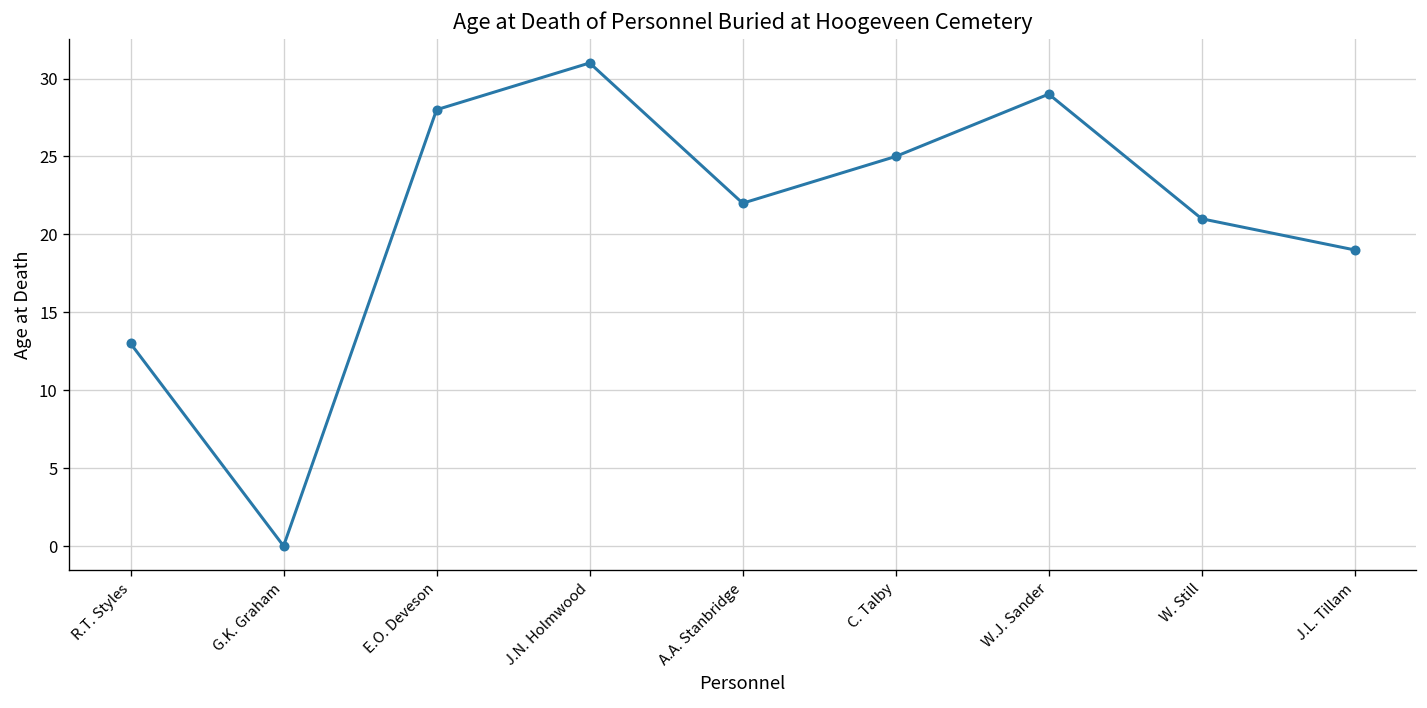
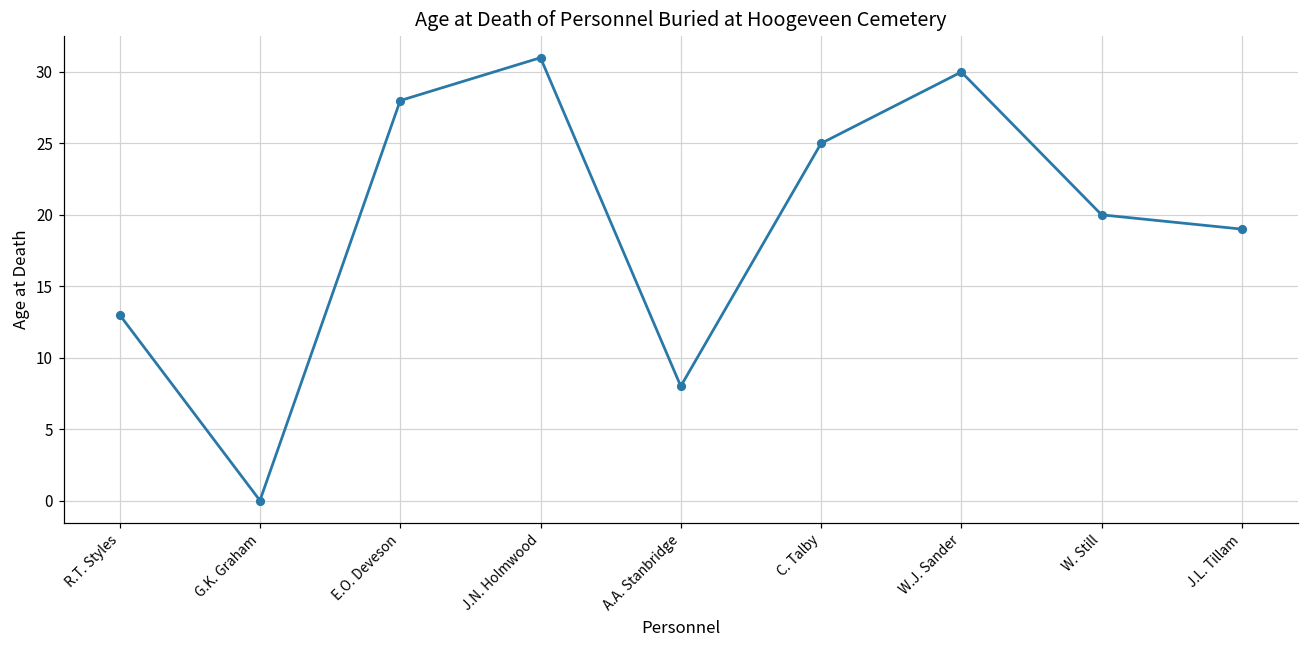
  {
    "R.T. Styles": 13,
    "G.K. Graham": 0,
    "E.O. Deveson": 28,
    "J.N. Holmwood": 31,
-   "A.A. Stanbridge": 22,
+   "A.A. Stanbridge": 8,
    "C. Talby": 25,
-   "W.J. Sander": 29,
-   "W. Still": 21,
+   "W.J. Sander": 30,
+   "W. Still": 20,
    "J.L. Tillam": 19
  }
